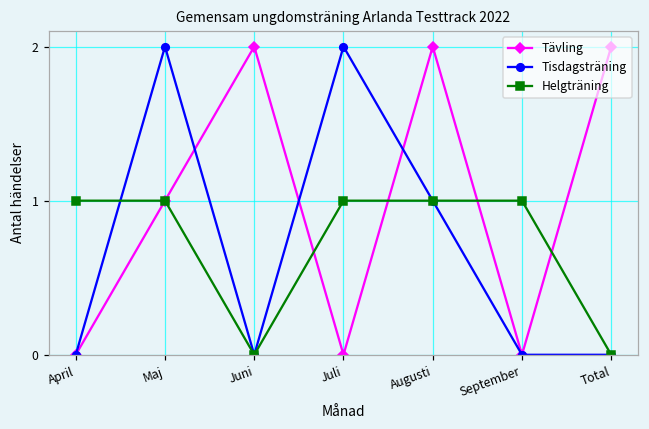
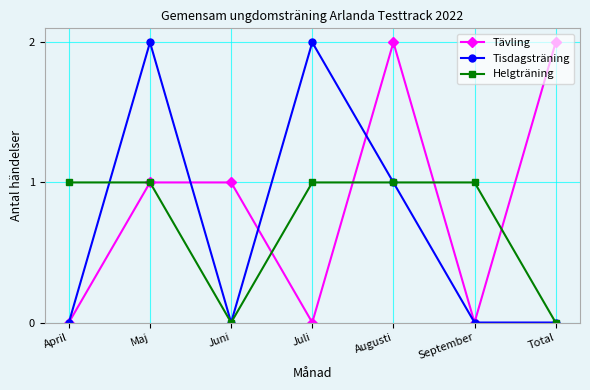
  {
    "Tävling": {
-     "Juni": 2,
+     "Juni": 1,
      "Juli": 0,
      "Augusti": 2
    },
    "Tisdagsträning": {
      "Maj": 2,
      "Juli": 2
    },
    "Helgträning": {
      "April": 1,
      "Juli": 1,
      "September": 1
    }
  }
